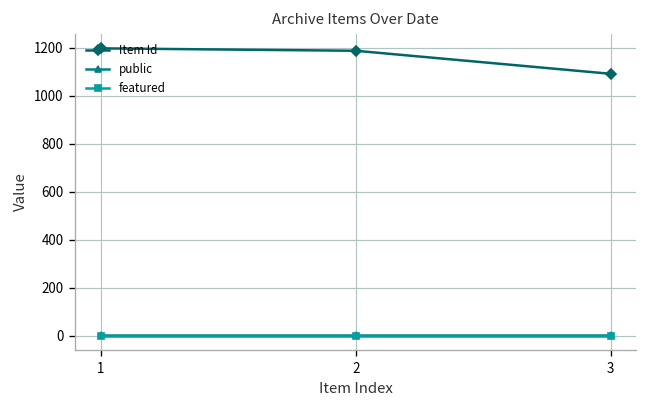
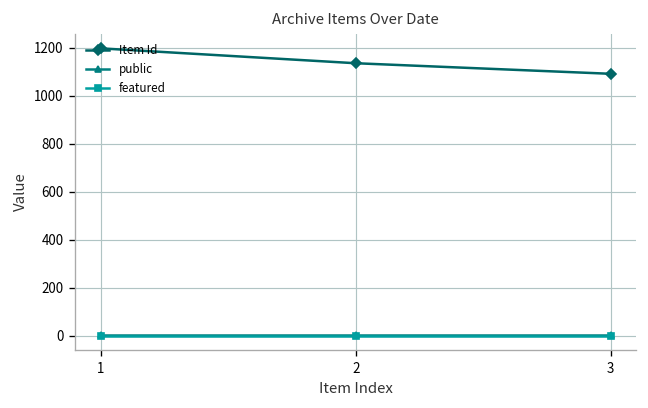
  {
    "Item Id": {
      "1": 1200,
-     "2": 1190,
+     "2": 1140,
      "3": 1090
    },
    "featured": {
      "1": 0,
      "2": 0,
      "3": 0
    }
  }
